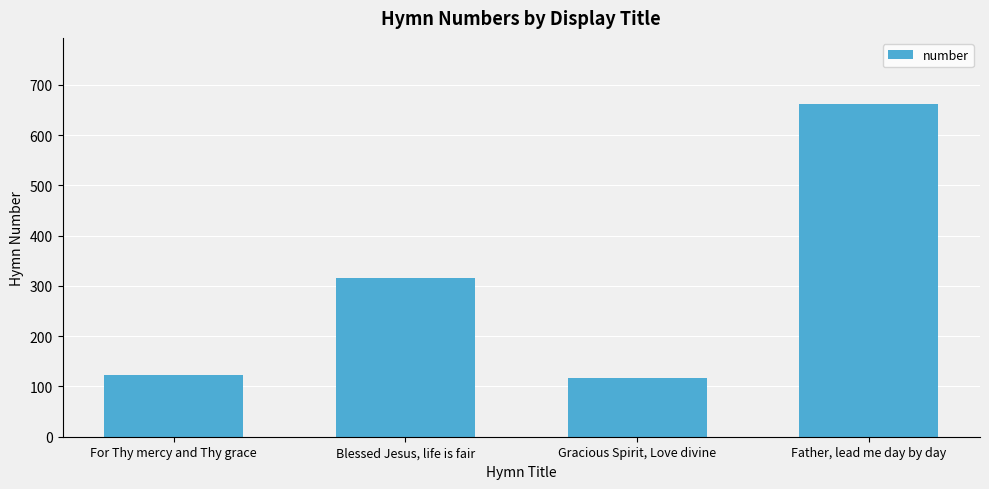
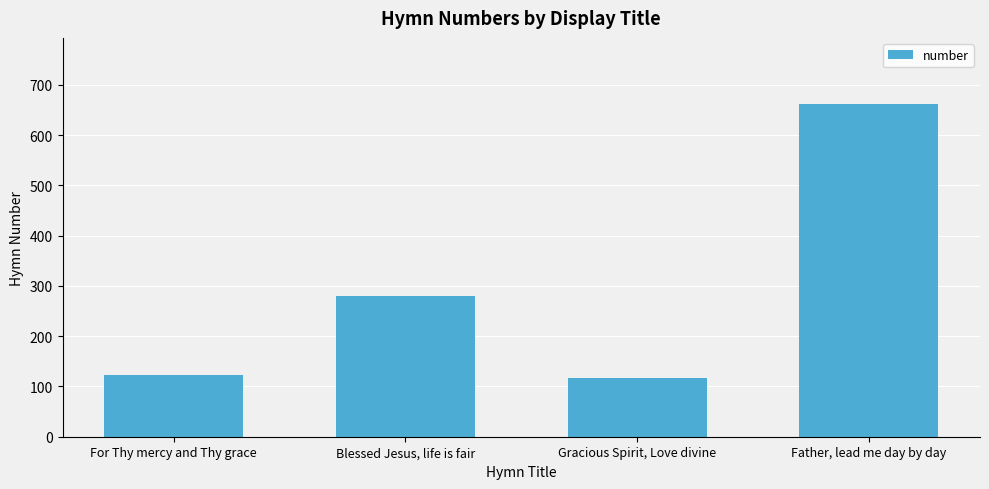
  {
    "For Thy mercy and Thy grace": 120,
-   "Blessed Jesus, life is fair": 320,
+   "Blessed Jesus, life is fair": 280,
    "Gracious Spirit, Love divine": 120,
    "Father, lead me day by day": 660
  }
